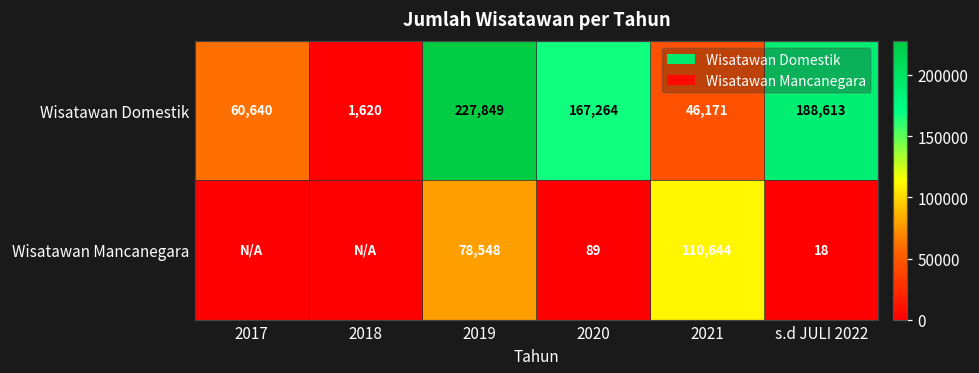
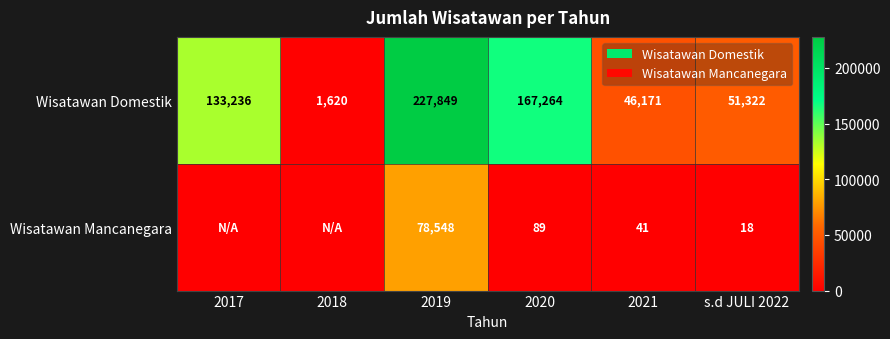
  {
    "Wisatawan Domestik": {
-     "2017": "60,640",
+     "2017": "133,236",
      "2018": "1,620",
      "2019": "227,849",
      "2020": "167,264",
      "2021": "46,171",
-     "s.d JULI 2022": "188,613"
+     "s.d JULI 2022": "51,322"
    },
    "Wisatawan Mancanegara": {
      "2019": "78,548",
      "2020": "89",
-     "2021": "110,644",
+     "2021": "41",
      "s.d JULI 2022": "18"
    }
  }
